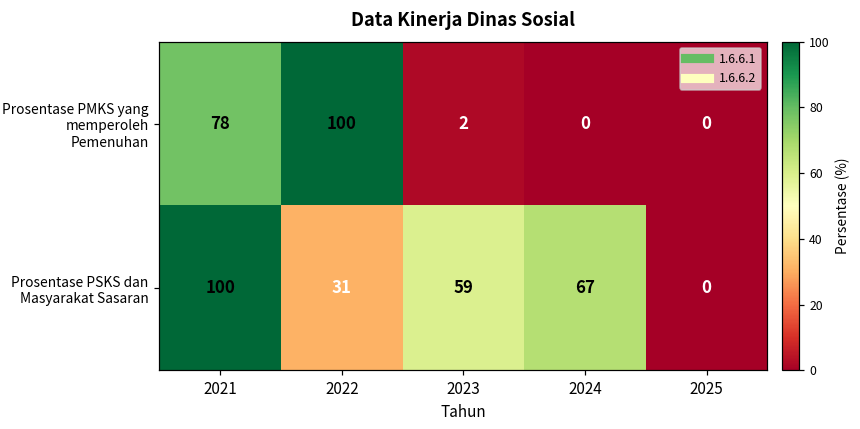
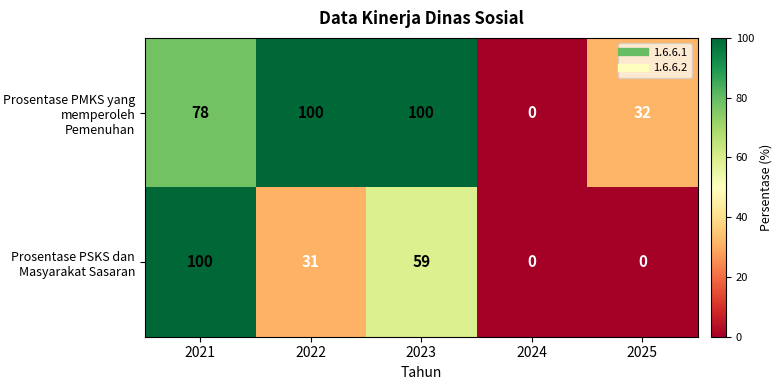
  {
    "Prosentase PMKS yang memperoleh Pemenuhan": {
      "2021": 78,
      "2022": 100,
-     "2023": 2,
+     "2023": 100,
      "2024": 0,
-     "2025": 0
+     "2025": 32
    },
    "Prosentase PSKS dan Masyarakat Sasaran": {
      "2021": 100,
      "2022": 31,
      "2023": 59,
-     "2024": 67,
+     "2024": 0,
      "2025": 0
    }
  }
